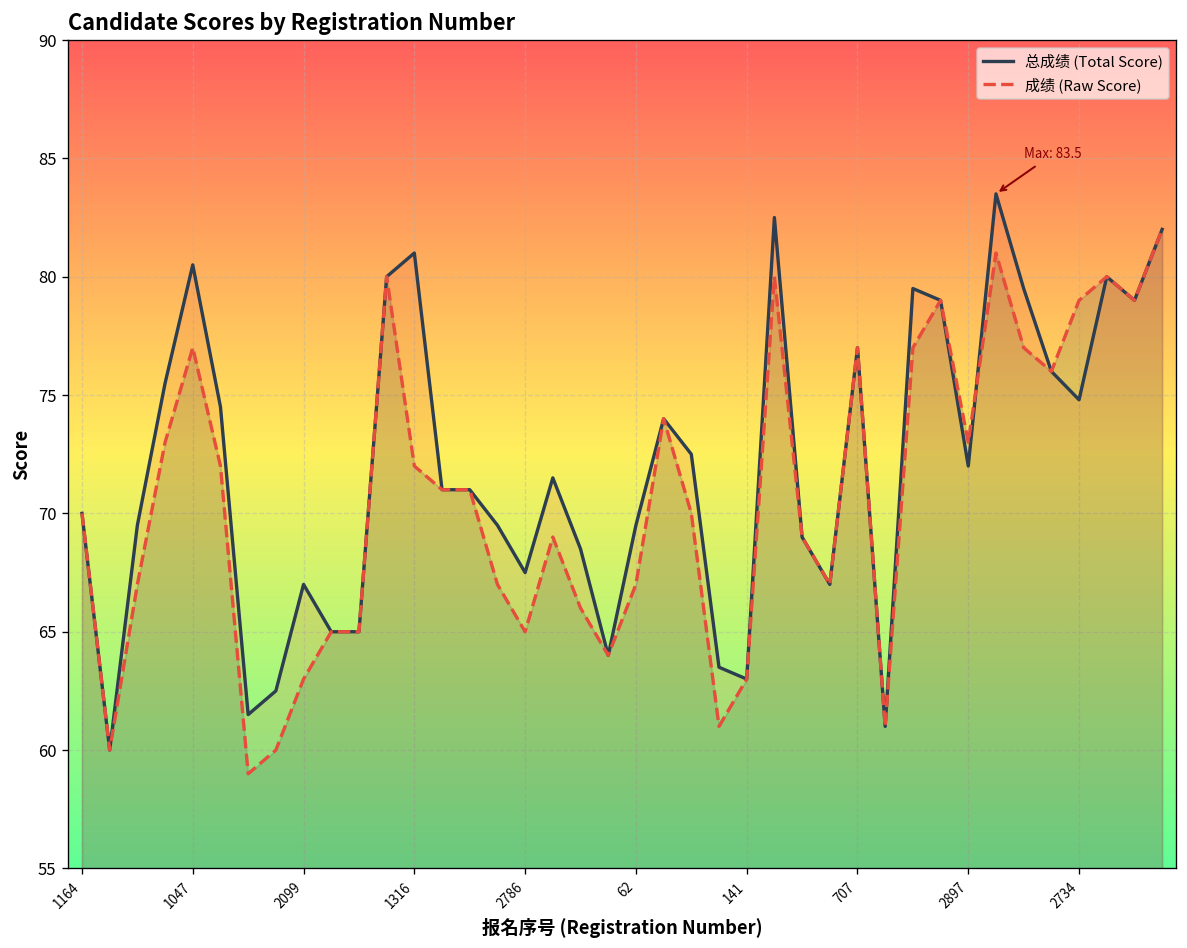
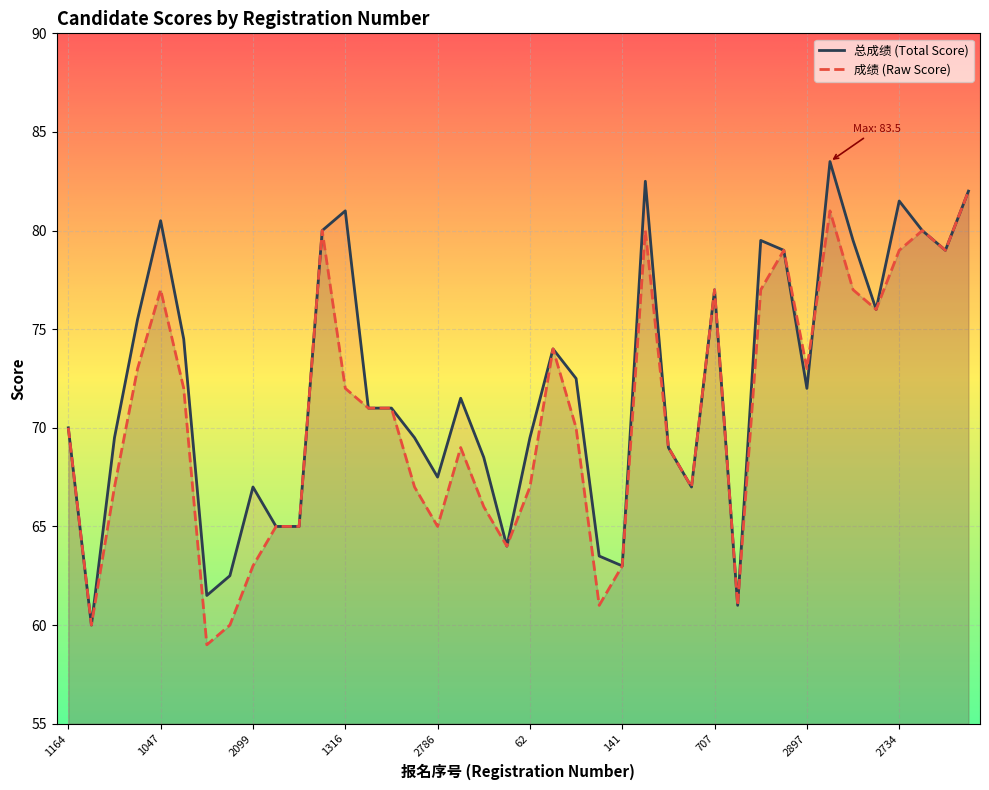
  {
    "总成绩 (Total Score)": {
      "1047": 80.5,
      "2099": 67.0,
      "1316": 81.0,
      "2786": 67.5,
      "62": 69.5,
      "2897": 72.0,
-     "2734": 74.8
+     "2734": 81.5
    },
    "成绩 (Raw Score)": {
      "1047": 77.0,
      "2099": 63.0,
      "1316": 72.0,
      "2786": 65.0,
      "62": 67.0,
      "2897": 73.0,
      "2734": 79.0
    }
  }
